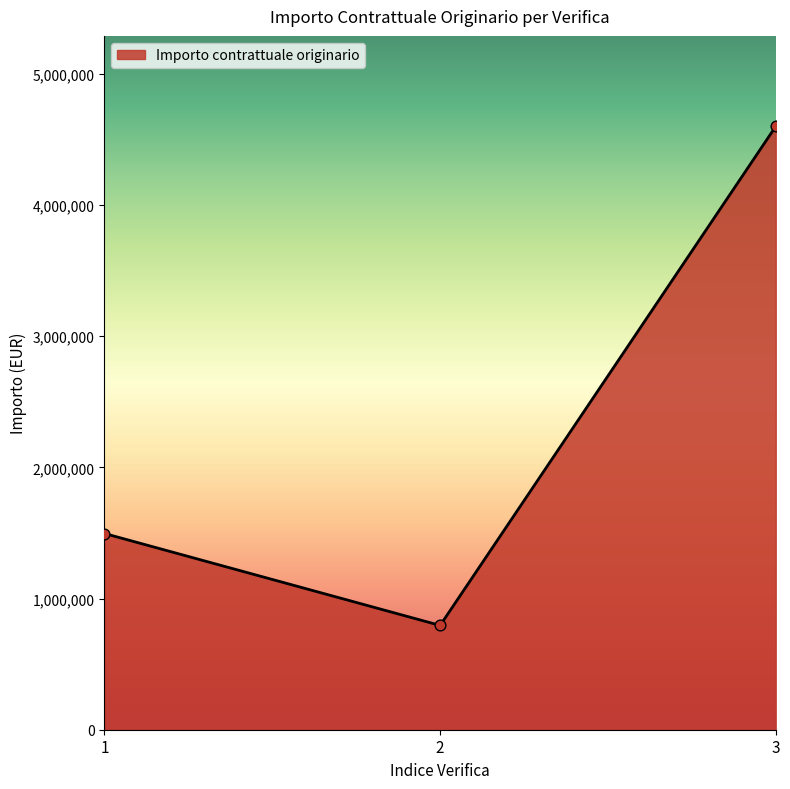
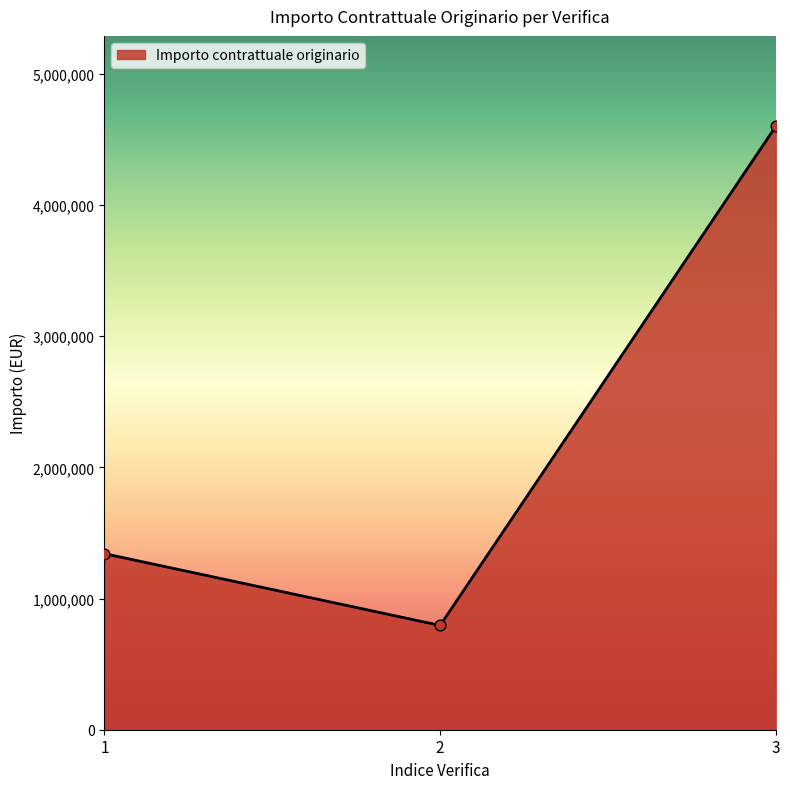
  {
-   "1": "1,500,000",
+   "1": "1,340,000",
    "2": "800,000",
    "3": "4,600,000"
  }
